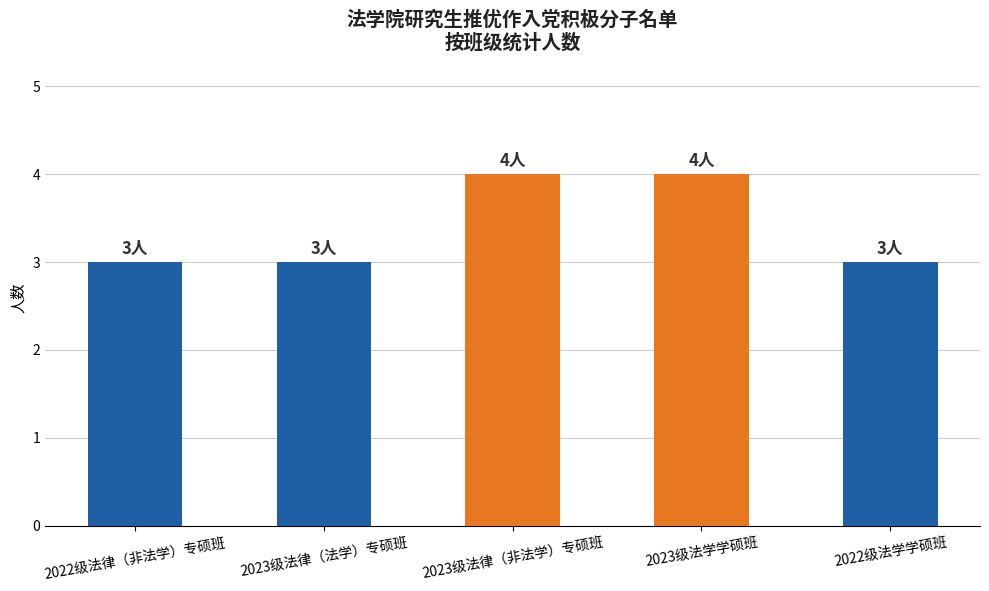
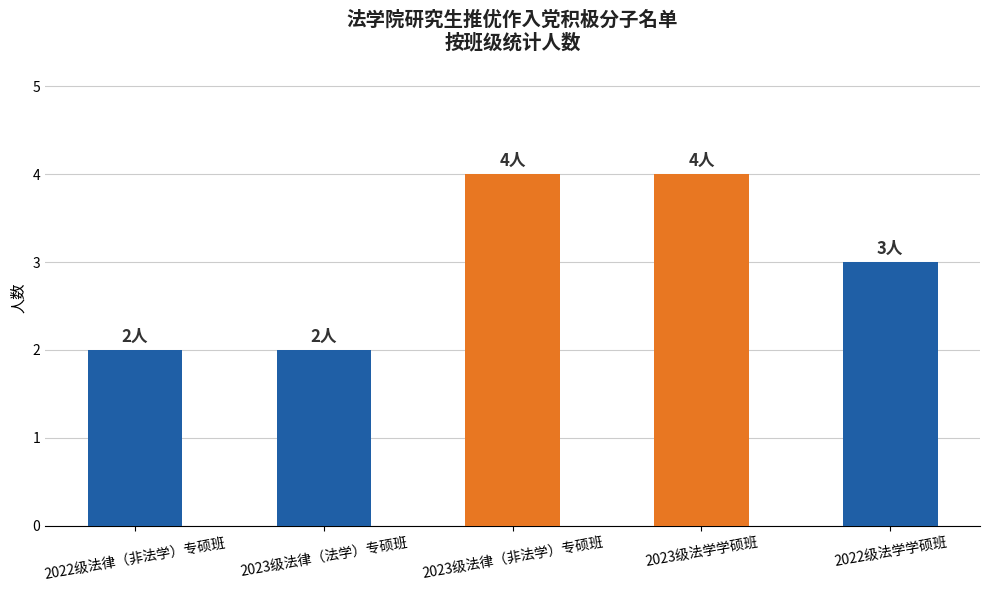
  {
-   "2022级法律（非法学）专硕班": "3人",
-   "2023级法律（法学）专硕班": "3人",
+   "2022级法律（非法学）专硕班": "2人",
+   "2023级法律（法学）专硕班": "2人",
    "2023级法律（非法学）专硕班": "4人",
    "2023级法学学硕班": "4人",
    "2022级法学学硕班": "3人"
  }
